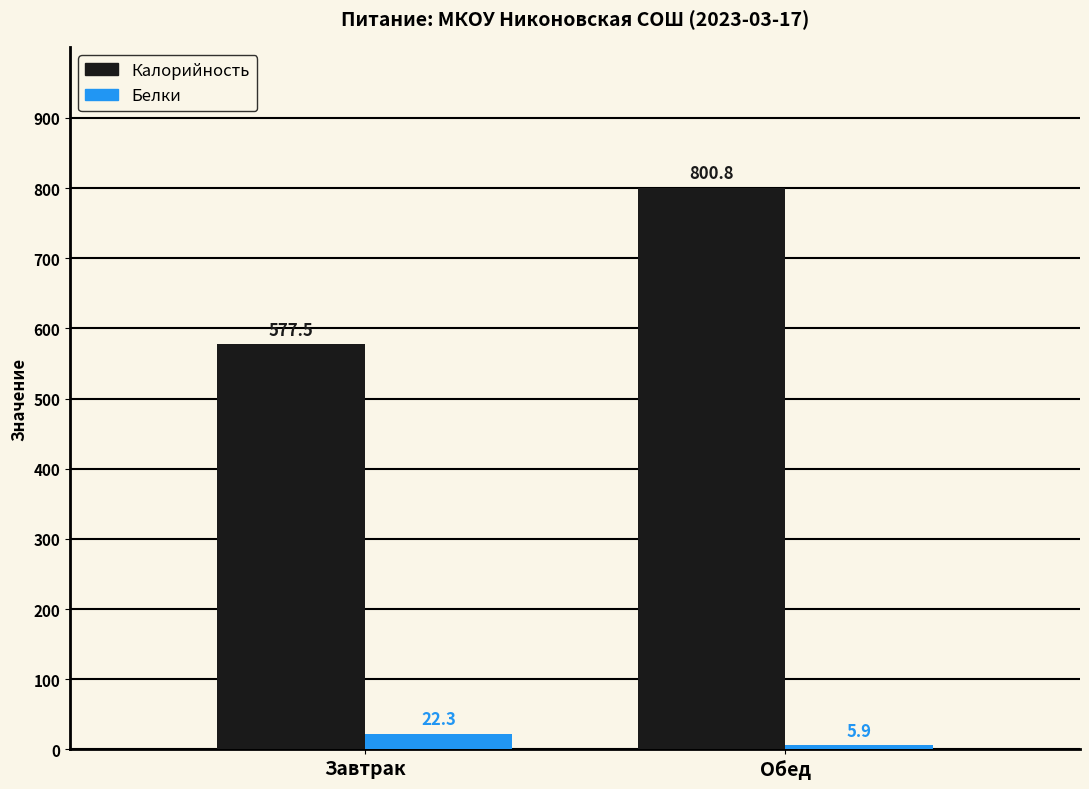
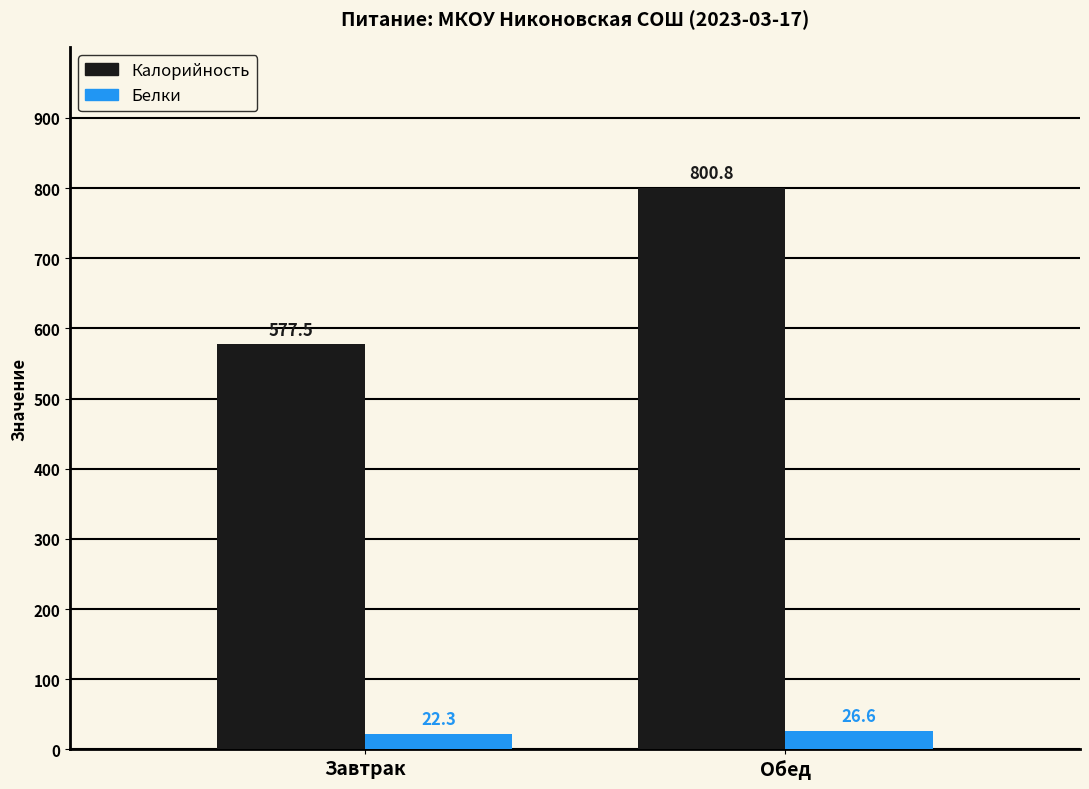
  {
    "Калорийность": {
      "Завтрак": 577.5,
      "Обед": 800.8
    },
    "Белки": {
      "Завтрак": 22.3,
-     "Обед": 5.9
+     "Обед": 26.6
    }
  }
